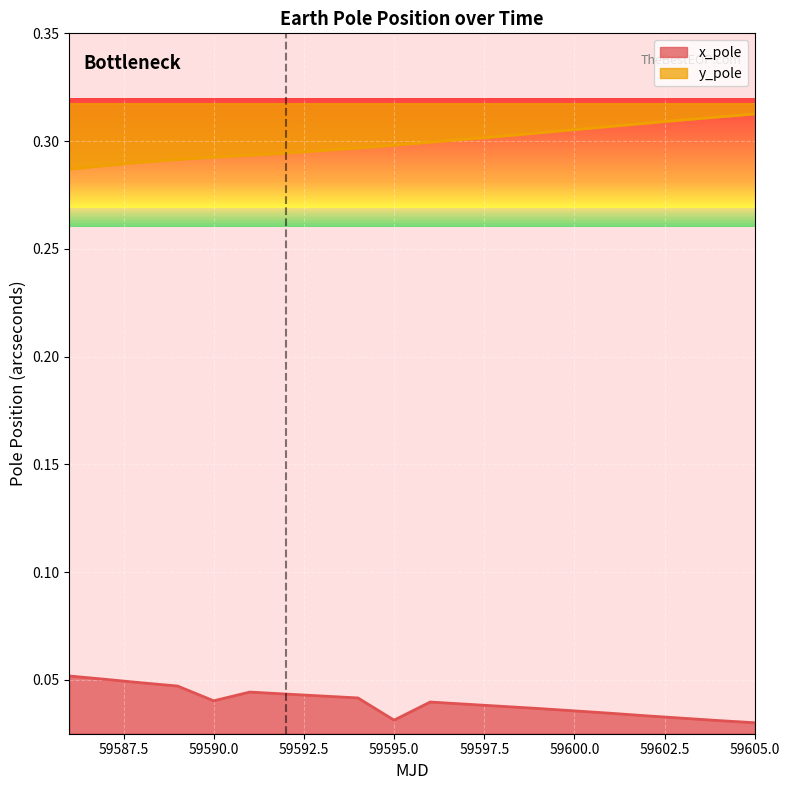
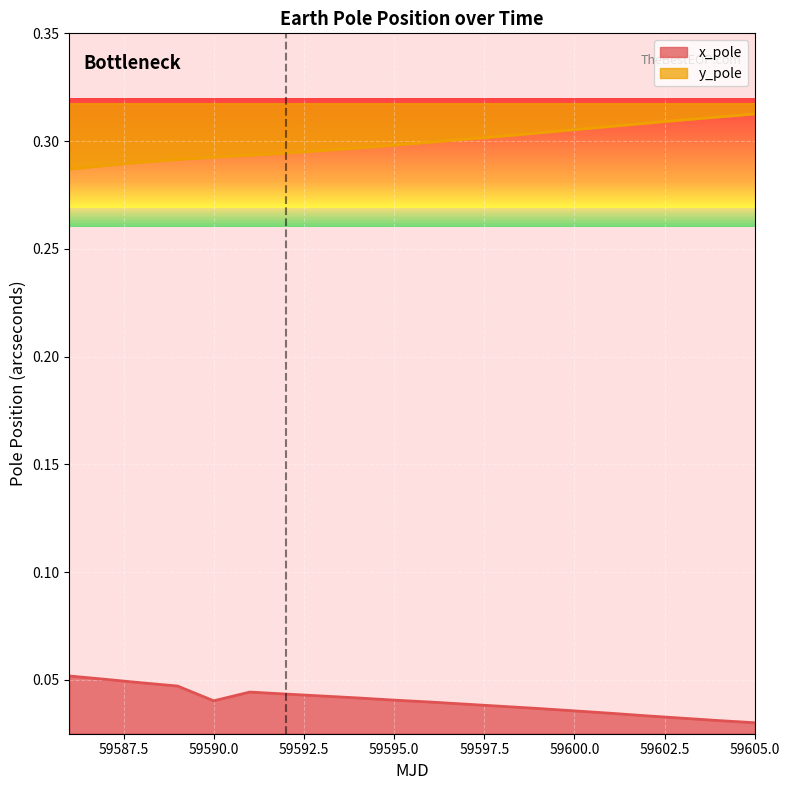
  {
    "x_pole": {
      "59590.0": 0.040,
-     "59595.0": 0.031,
+     "59595.0": 0.041,
      "59600.0": 0.036,
      "59605.0": 0.030
    }
  }
